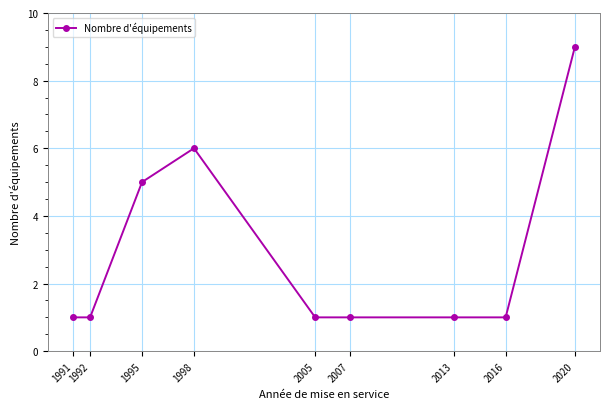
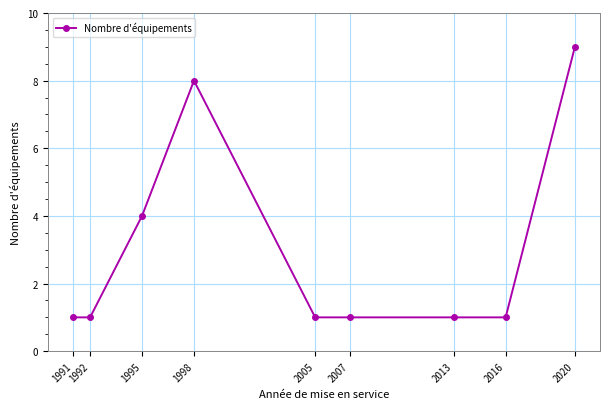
  {
    "1991": 1,
    "1992": 1,
-   "1995": 5,
-   "1998": 6,
+   "1995": 4,
+   "1998": 8,
    "2005": 1,
    "2007": 1,
    "2013": 1,
    "2016": 1,
    "2020": 9
  }
